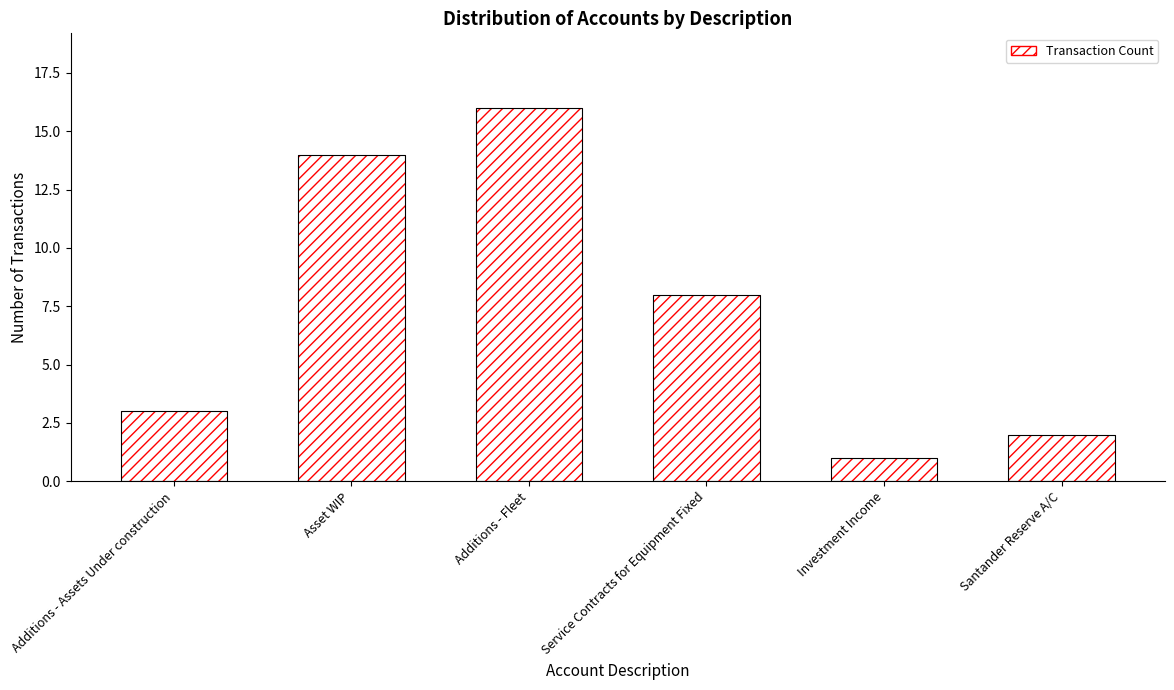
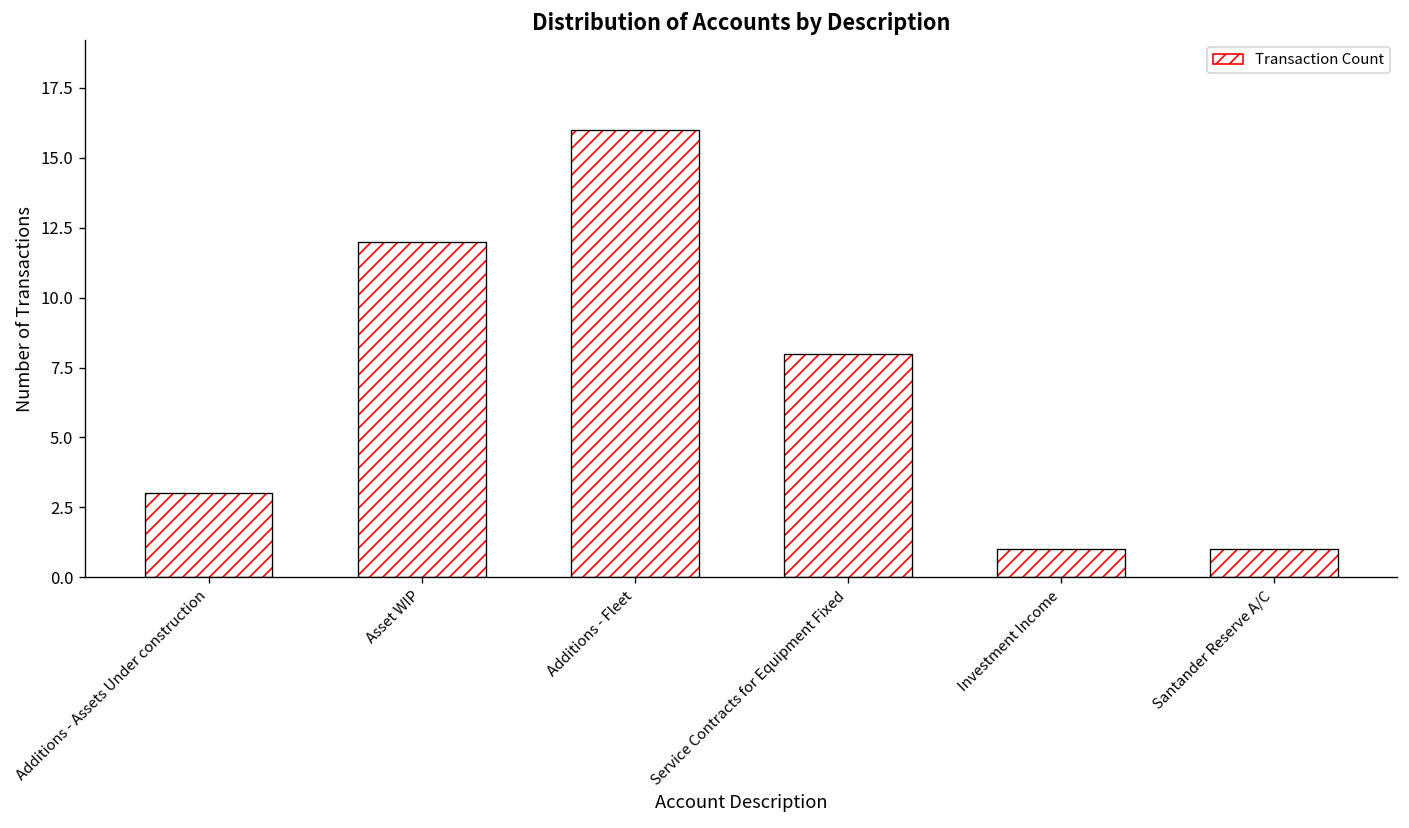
  {
    "Additions - Assets Under construction": 3,
-   "Asset WIP": 14,
+   "Asset WIP": 12,
    "Additions - Fleet": 16,
    "Service Contracts for Equipment Fixed": 8,
    "Investment Income": 1,
-   "Santander Reserve A/C": 2
+   "Santander Reserve A/C": 1
  }
